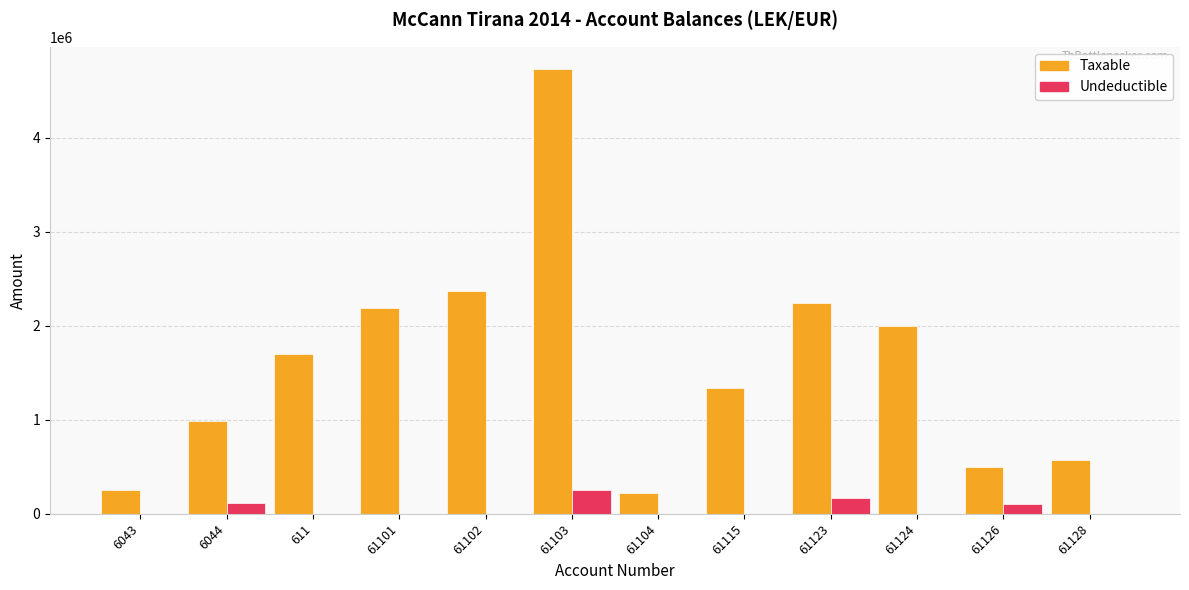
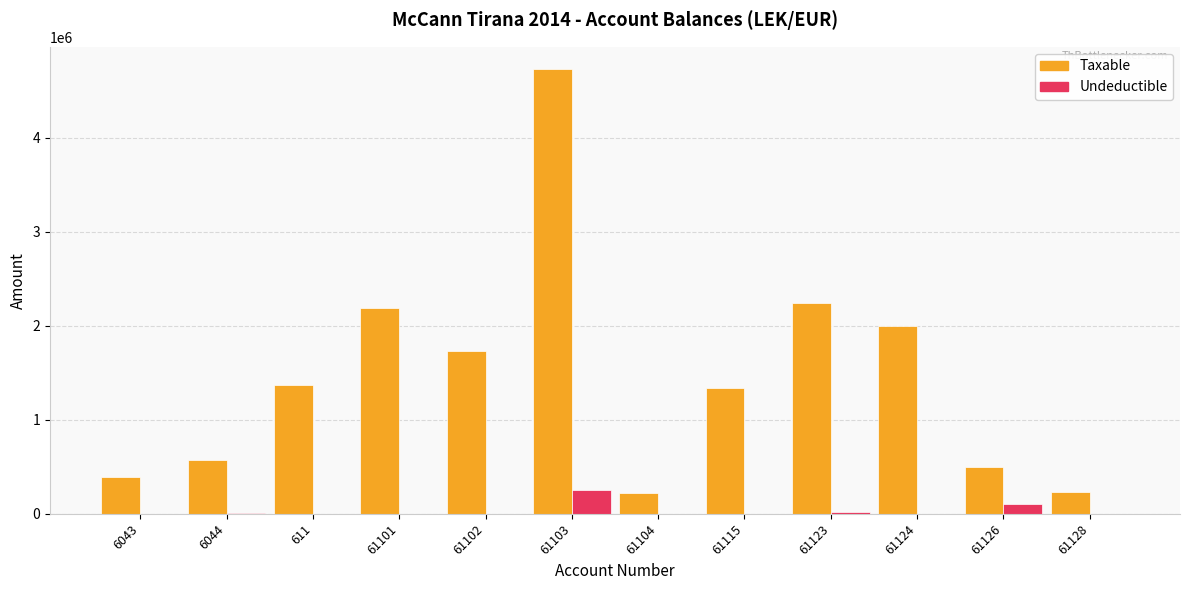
  {
    "Taxable": {
-     "6043": 300000,
-     "6044": 1000000,
-     "611": 1700000,
+     "6043": 400000,
+     "6044": 600000,
+     "611": 1400000,
      "61101": 2200000,
-     "61102": 2400000,
+     "61102": 1700000,
      "61103": 4700000,
      "61104": 200000,
      "61115": 1300000,
      "61123": 2200000,
      "61124": 2000000,
      "61126": 500000,
-     "61128": 600000
+     "61128": 200000
    },
    "Undeductible": {
      "6043": 0,
-     "6044": 100000,
+     "6044": 0,
      "611": 0,
      "61101": 0,
      "61102": 0,
      "61103": 300000,
      "61104": 0,
-     "61123": 200000,
+     "61123": 0,
      "61124": 0,
      "61126": 100000,
      "61128": 0
    }
  }
